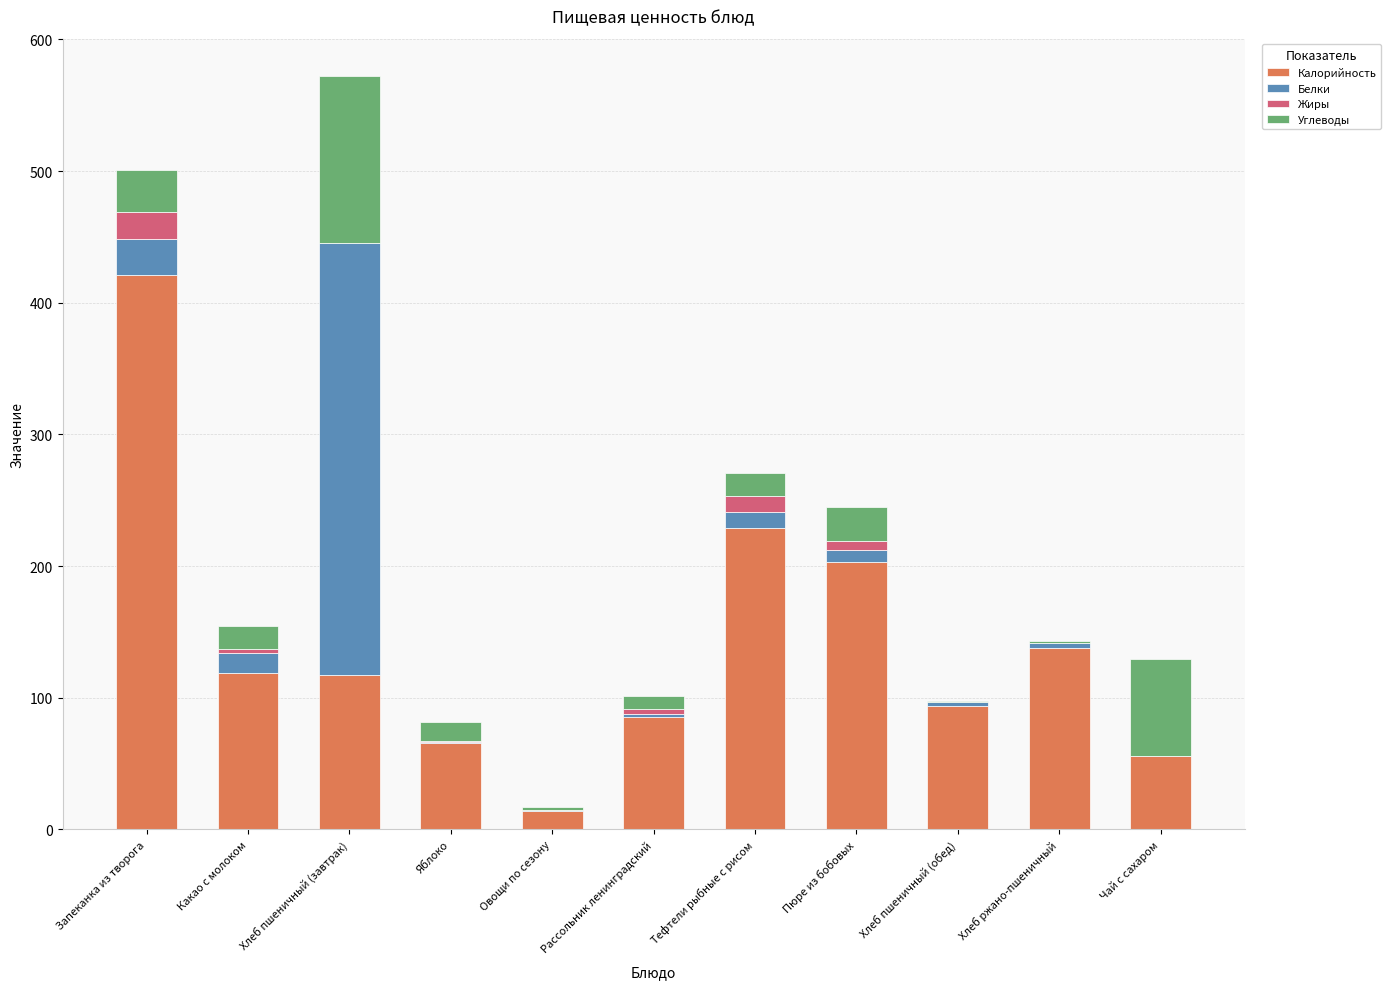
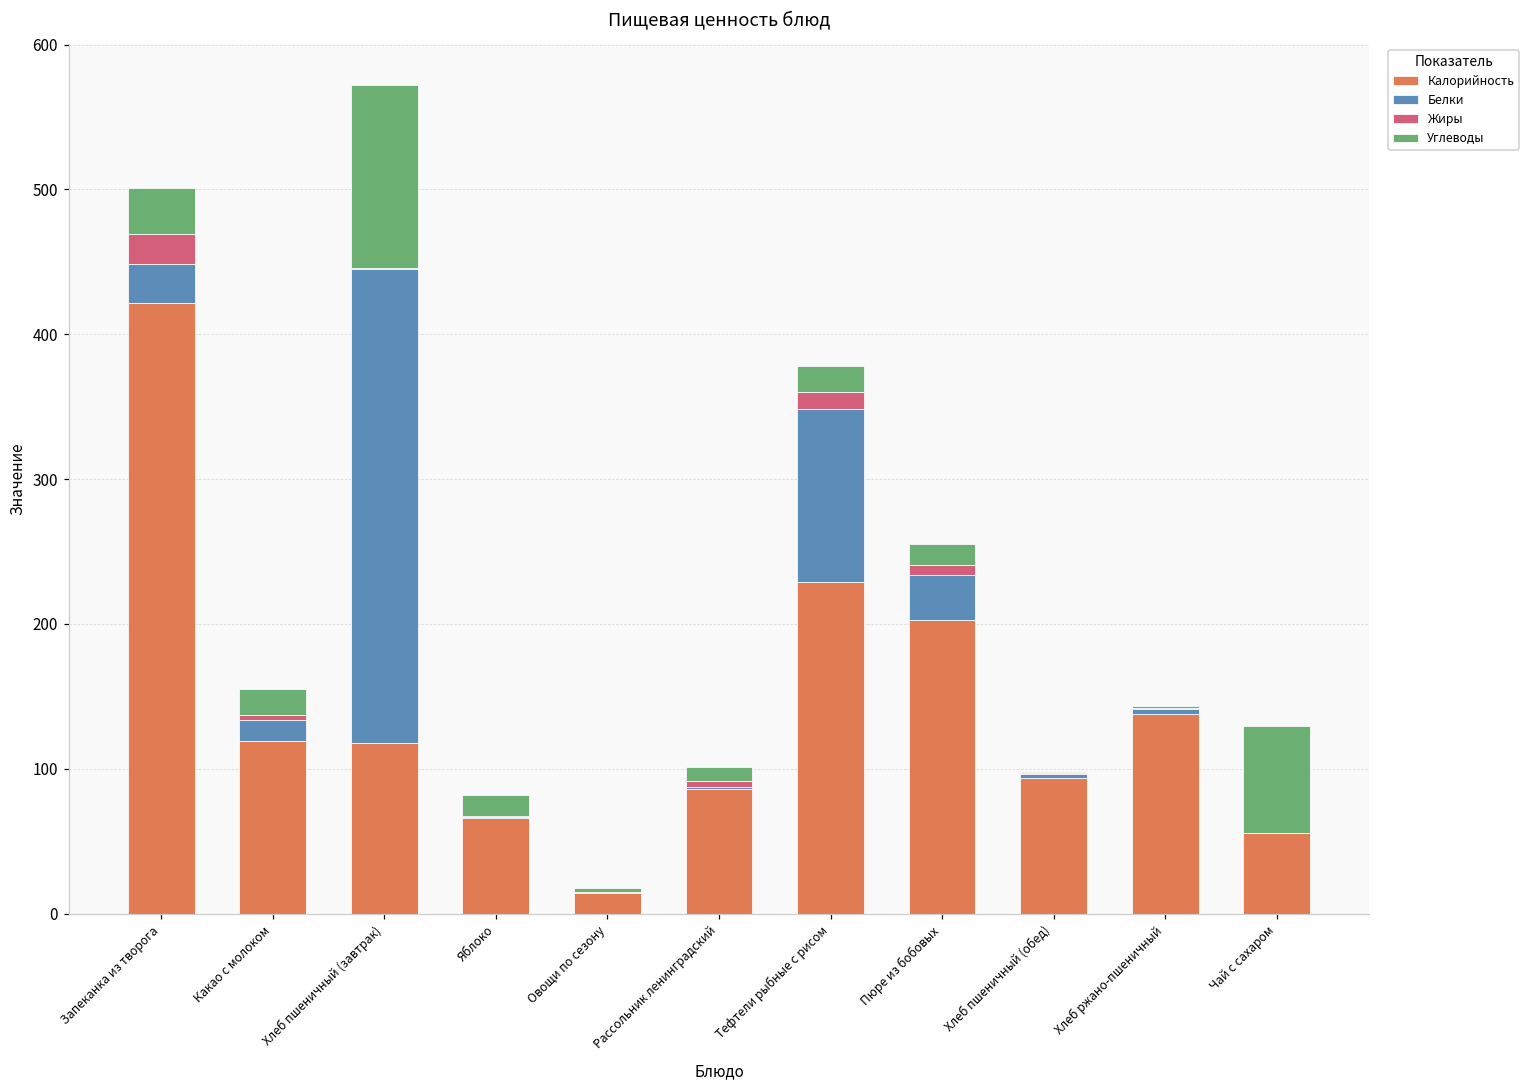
  {
    "Белки": {
      "Запеканка из творога": 27,
      "Какао с молоком": 15,
      "Хлеб пшеничный (завтрак)": 328,
-     "Тефтели рыбные с рисом": 12,
-     "Пюре из бобовых": 9,
+     "Тефтели рыбные с рисом": 119,
+     "Пюре из бобовых": 31,
      "Хлеб пшеничный (обед)": 3,
      "Хлеб ржано-пшеничный": 3
    },
    "Углеводы": {
      "Запеканка из творога": 32,
      "Какао с молоком": 18,
      "Хлеб пшеничный (завтрак)": 126,
      "Яблоко": 15,
      "Овощи по сезону": 2,
      "Рассольник ленинградский": 10,
      "Тефтели рыбные с рисом": 18,
-     "Пюре из бобовых": 26,
+     "Пюре из бобовых": 15,
      "Чай с сахаром": 74
    }
  }
